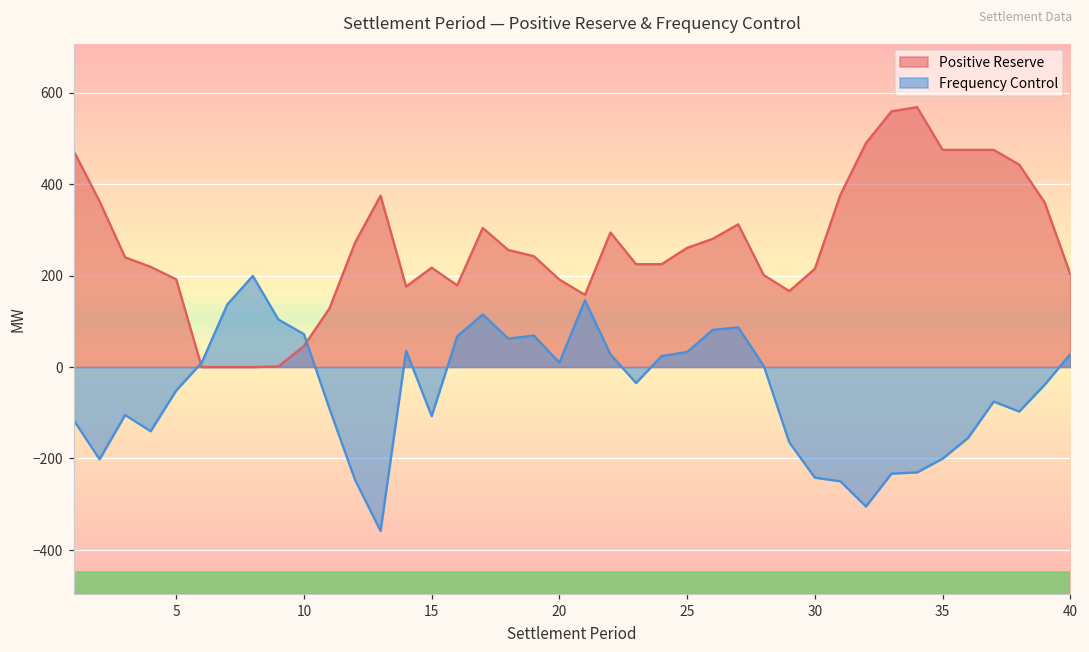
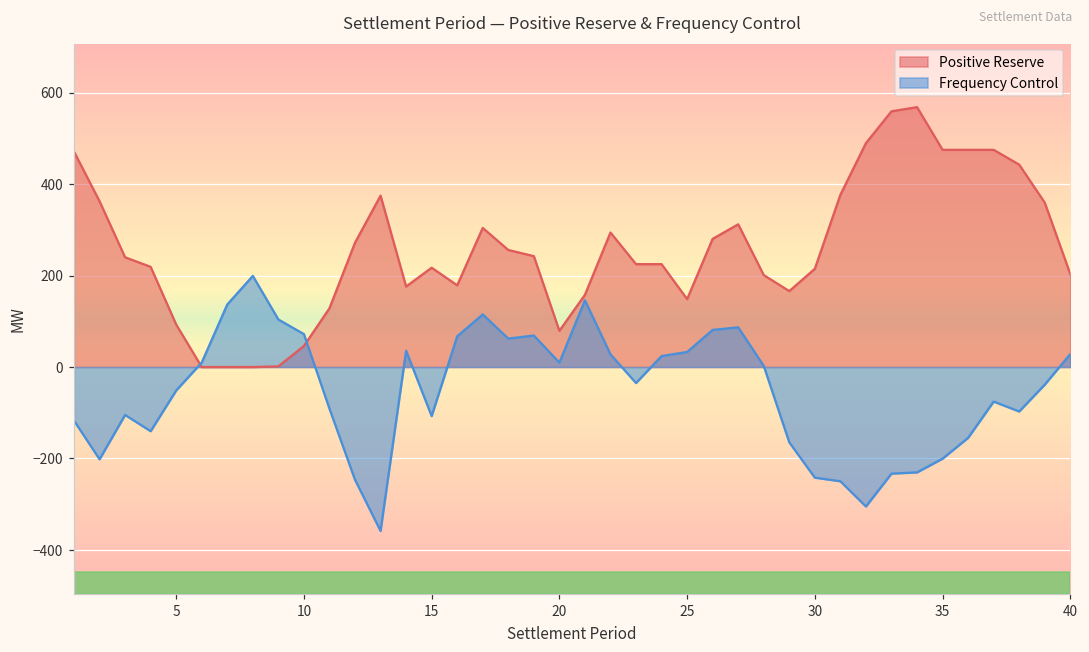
  {
    "Positive Reserve": {
-     "5": 190,
+     "5": 90,
      "10": 50,
      "15": 220,
-     "20": 190,
-     "25": 260,
+     "20": 80,
+     "25": 150,
      "30": 210,
      "35": 480,
      "40": 200
    }
  }
